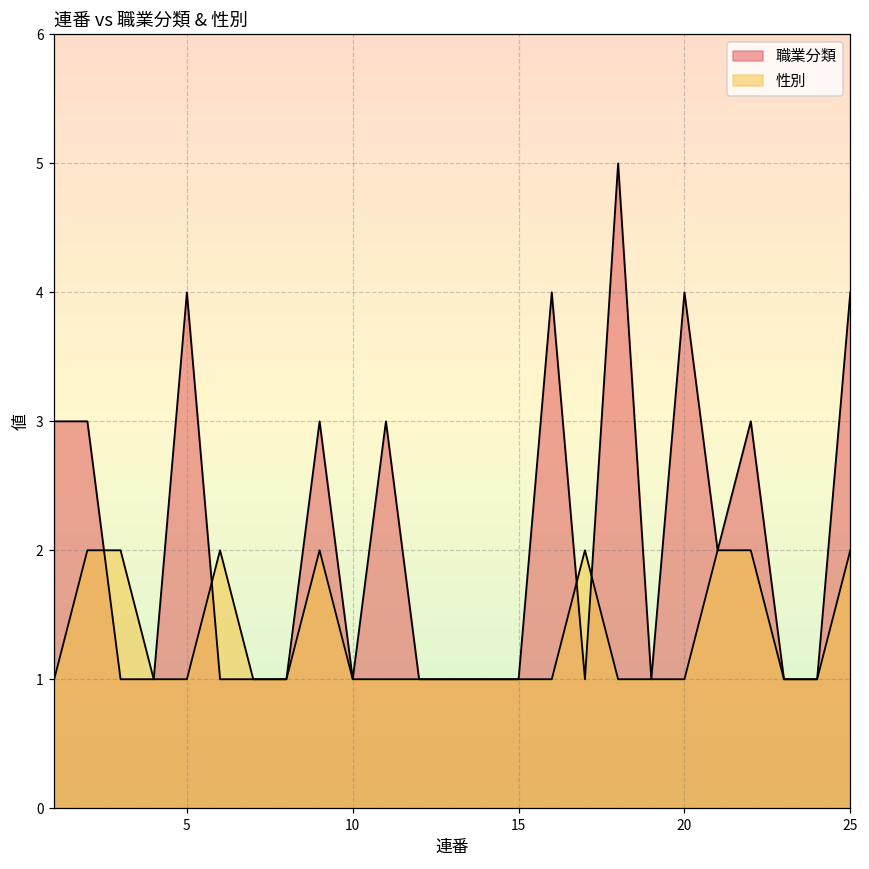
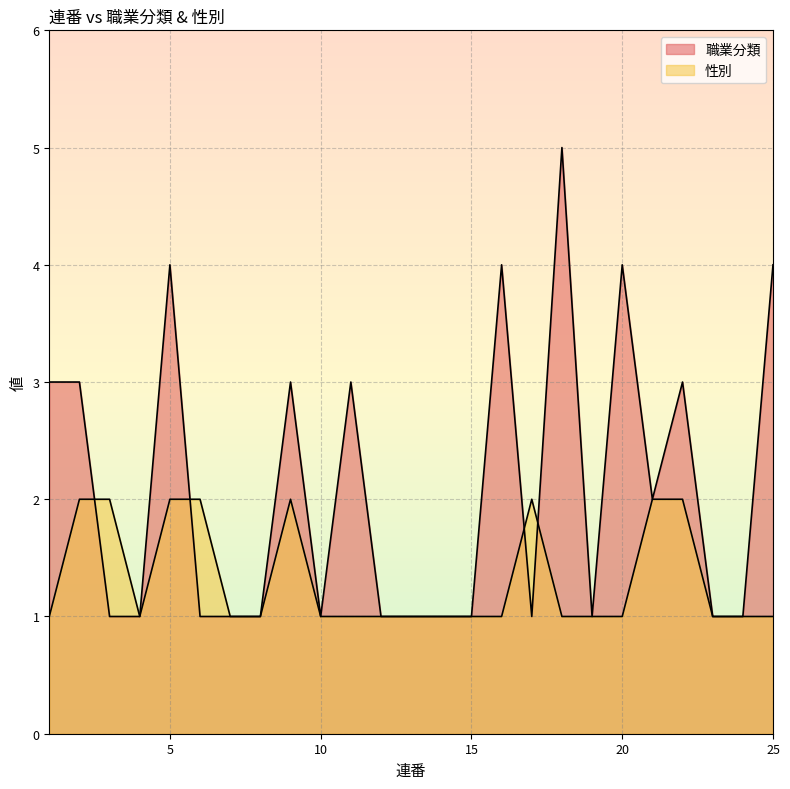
  {
    "職業分類": {
      "5": 4,
      "20": 4,
      "25": 4
    },
    "性別": {
-     "5": 1,
+     "5": 2,
      "20": 1,
-     "25": 2
+     "25": 1
    }
  }
